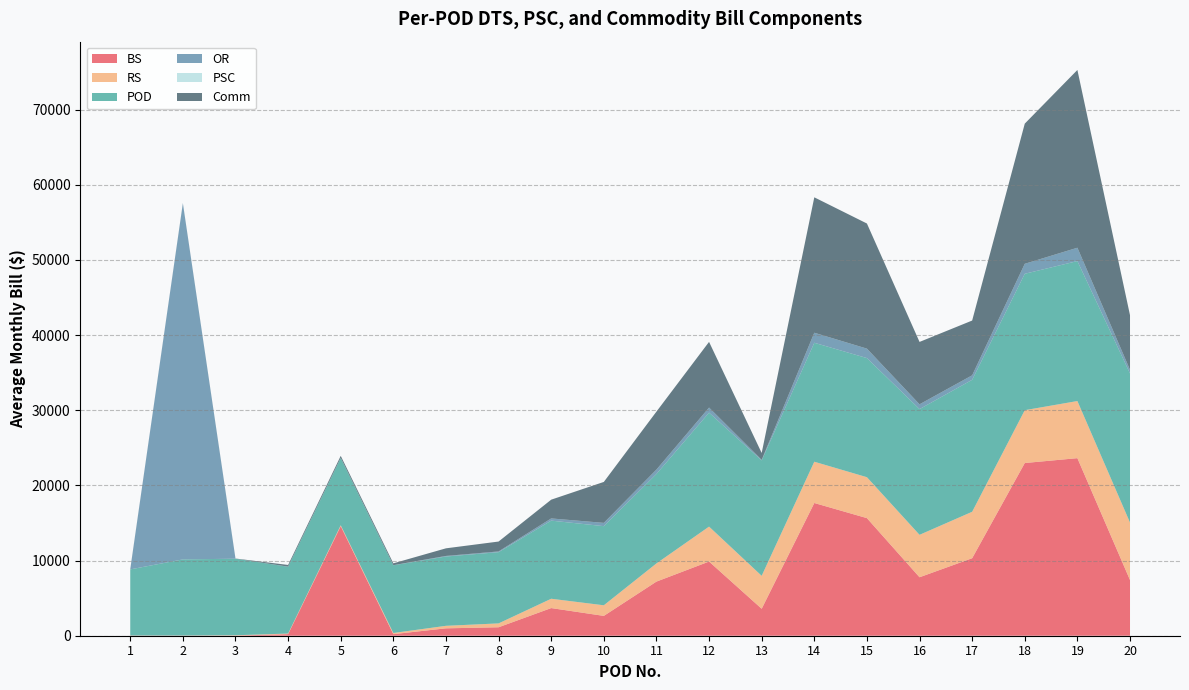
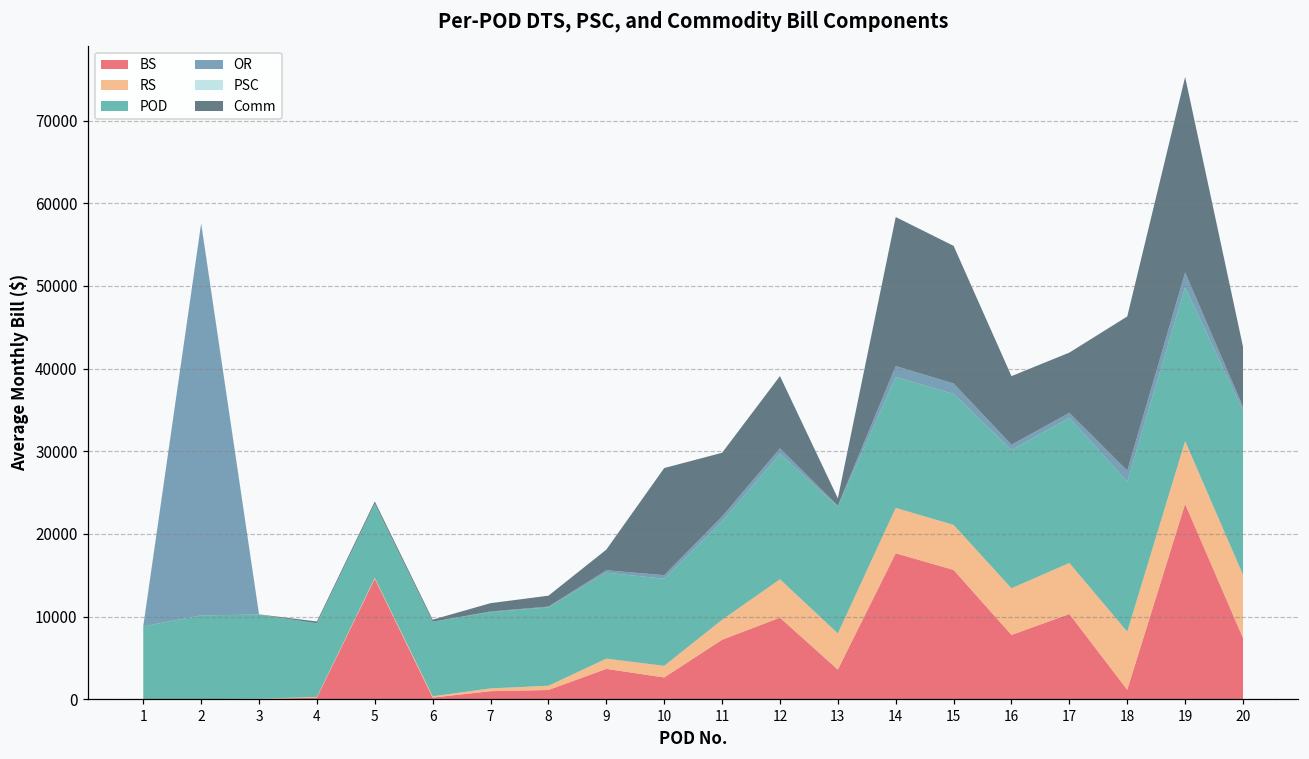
  {
    "BS": {
      "8": 1000,
      "9": 4000,
      "10": 3000,
      "11": 7000,
      "12": 10000,
      "13": 4000,
      "14": 18000,
      "15": 16000,
      "16": 8000,
      "17": 10000,
-     "18": 23000,
+     "18": 1000,
      "19": 24000,
      "20": 7000
    },
    "RS": {
      "8": 1000,
      "9": 1000,
      "10": 1000,
      "11": 2000,
      "12": 5000,
      "13": 4000,
      "14": 5000,
      "15": 5000,
      "16": 6000,
      "17": 6000,
      "18": 7000,
      "19": 8000,
      "20": 8000
    },
    "POD": {
      "2": 10000,
      "10": 11000,
      "11": 12000,
      "12": 15000,
      "14": 16000,
      "15": 16000,
      "16": 17000,
      "17": 18000,
      "18": 18000,
      "19": 19000,
      "20": 20000
    },
    "PSC": {
      "10": 0,
      "20": 0
    },
    "Comm": {
      "7": 1000,
      "8": 1000,
      "9": 2000,
-     "10": 5000,
+     "10": 13000,
      "11": 8000,
      "12": 9000,
      "13": 1000,
      "14": 18000,
      "15": 17000,
      "16": 8000,
      "17": 7000,
      "18": 19000,
      "19": 24000,
      "20": 7000
    }
  }
